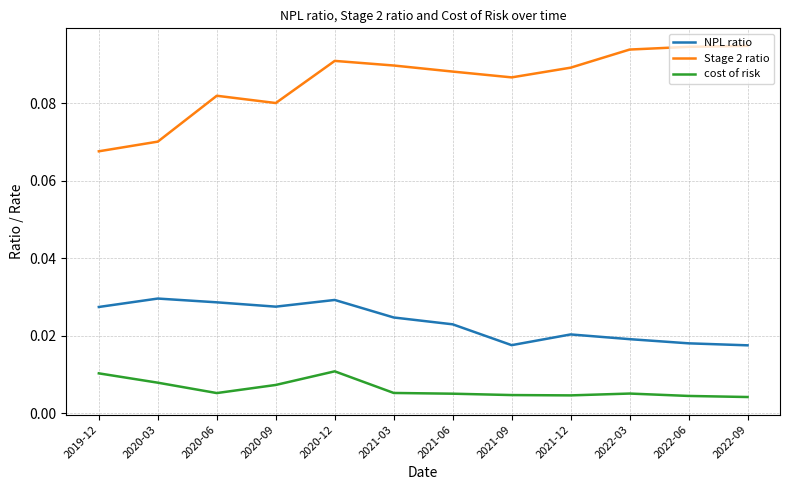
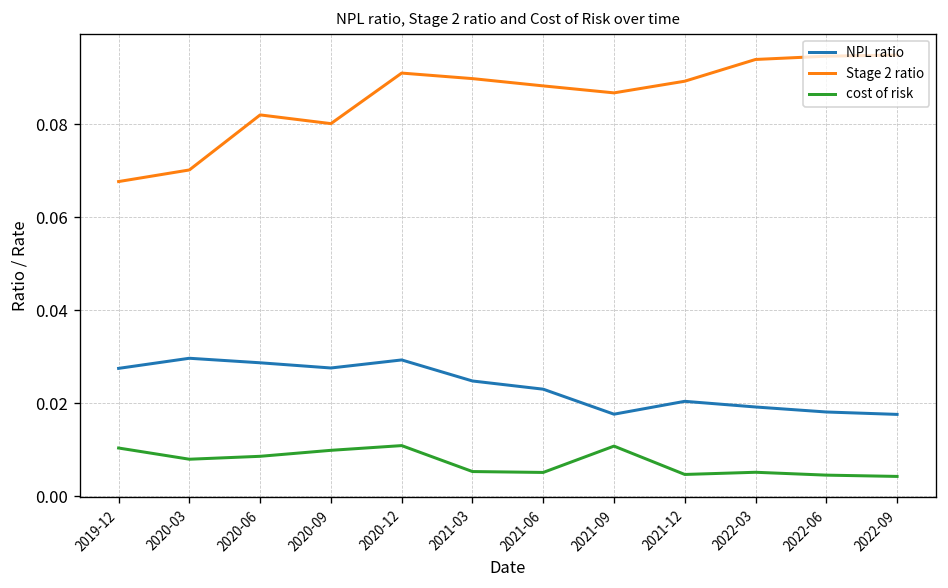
  {
    "NPL ratio": {
      "2019-12": 0.027,
      "2020-03": 0.030,
      "2020-06": 0.029,
      "2020-09": 0.028,
      "2020-12": 0.029,
      "2021-03": 0.025,
      "2021-06": 0.023,
      "2021-09": 0.018,
      "2021-12": 0.020,
      "2022-03": 0.019,
      "2022-06": 0.018,
      "2022-09": 0.018
    },
    "Stage 2 ratio": {
      "2019-12": 0.068,
      "2020-03": 0.070,
      "2020-06": 0.082,
      "2020-09": 0.080,
      "2020-12": 0.091,
      "2021-03": 0.090,
      "2021-06": 0.088,
      "2021-09": 0.087,
      "2021-12": 0.089,
      "2022-03": 0.094
    },
    "cost of risk": {
      "2019-12": 0.010,
      "2020-03": 0.008,
-     "2020-06": 0.005,
-     "2020-09": 0.007,
+     "2020-06": 0.009,
+     "2020-09": 0.010,
      "2020-12": 0.011,
      "2021-03": 0.005,
      "2021-06": 0.005,
-     "2021-09": 0.005,
+     "2021-09": 0.011,
      "2021-12": 0.005,
      "2022-03": 0.005,
      "2022-06": 0.005,
      "2022-09": 0.004
    }
  }
